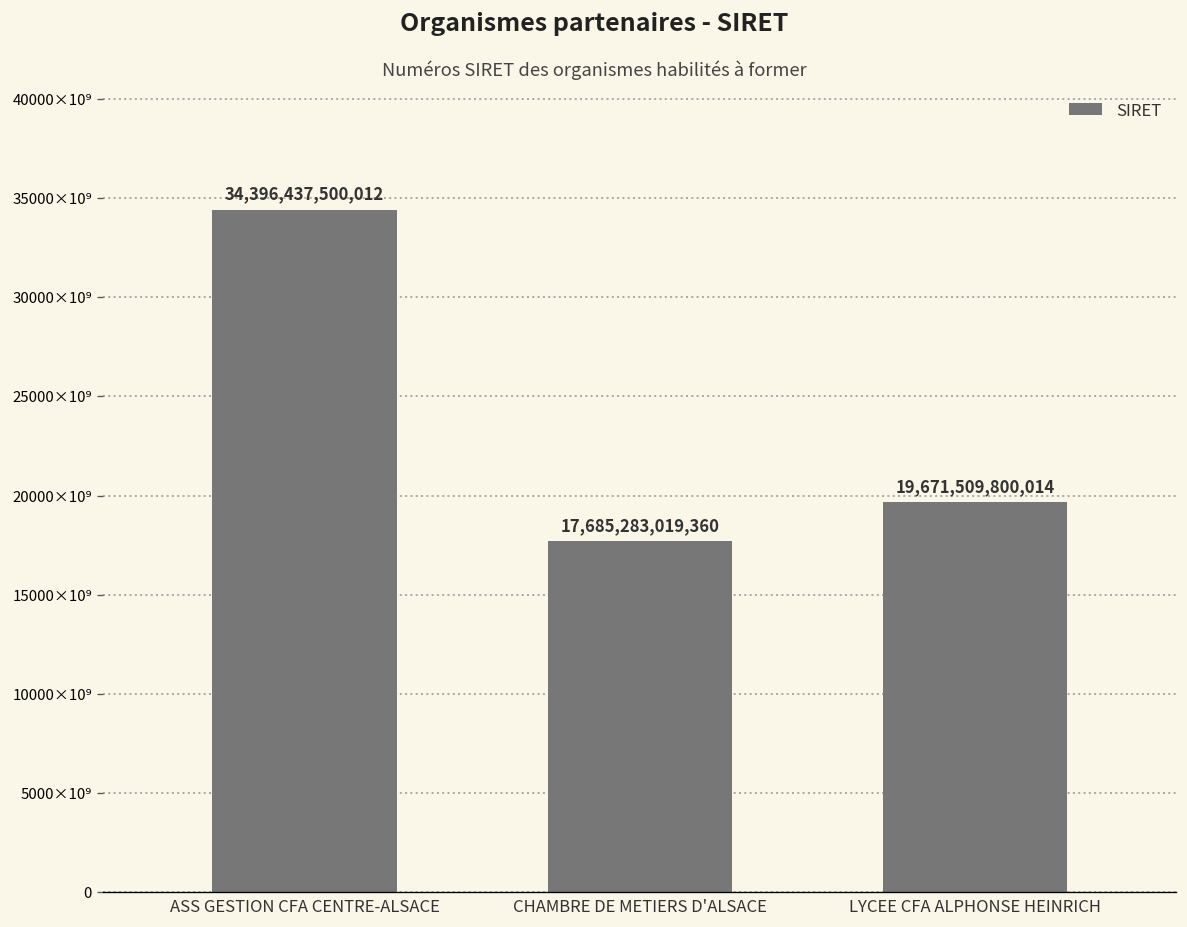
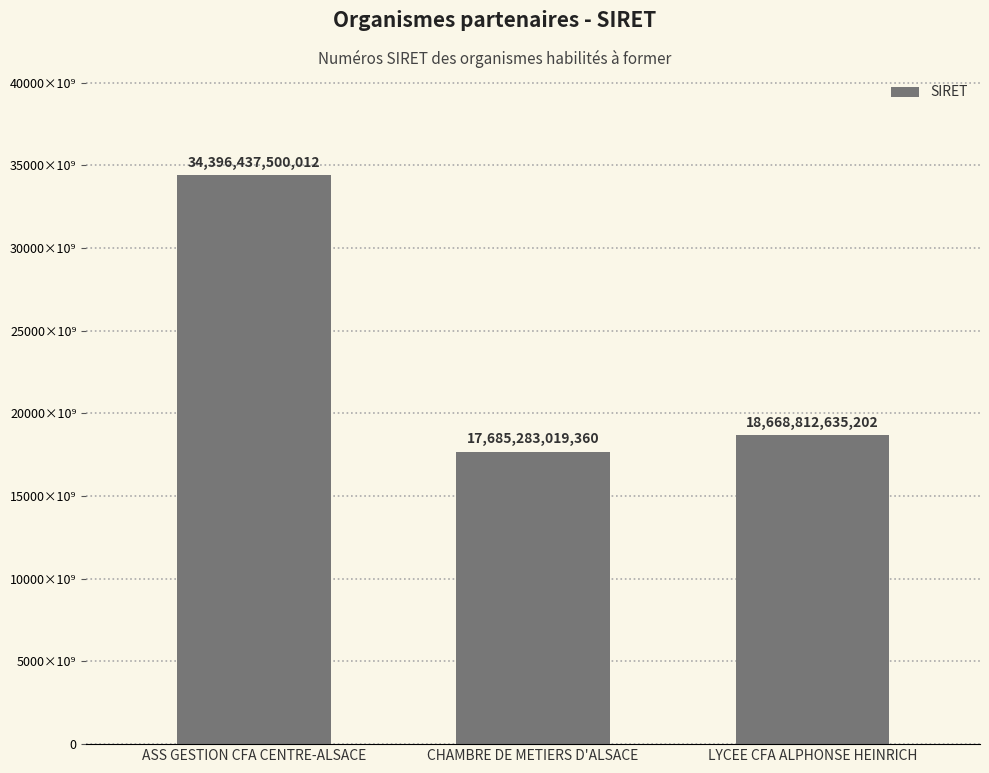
  {
    "ASS GESTION CFA CENTRE-ALSACE": "34,396,437,500,012",
    "CHAMBRE DE METIERS D'ALSACE": "17,685,283,019,360",
-   "LYCEE CFA ALPHONSE HEINRICH": "19,671,509,800,014"
+   "LYCEE CFA ALPHONSE HEINRICH": "18,668,812,635,202"
  }
